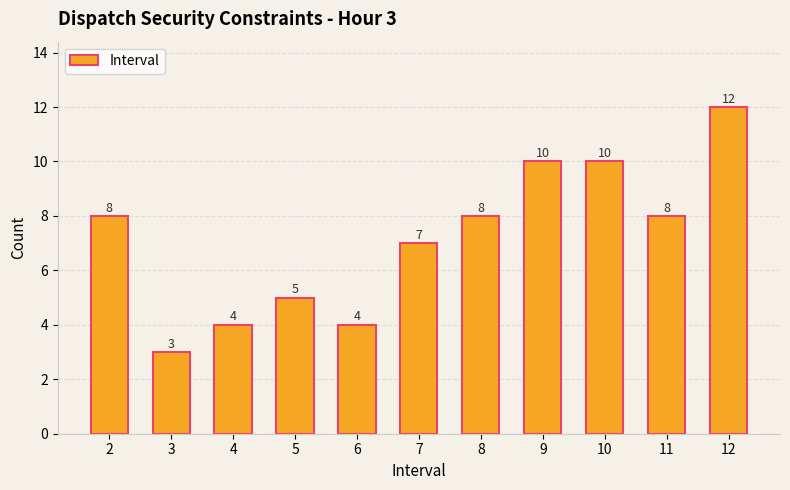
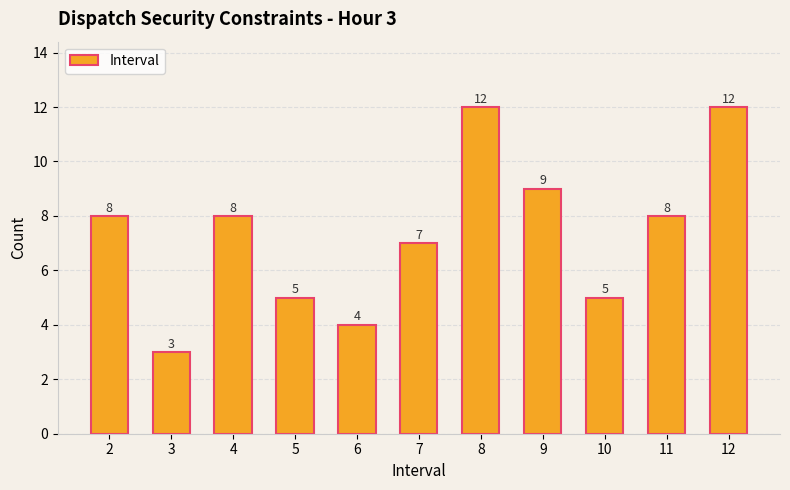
  {
    "2": 8,
    "3": 3,
-   "4": 4,
+   "4": 8,
    "5": 5,
    "6": 4,
    "7": 7,
-   "8": 8,
-   "9": 10,
-   "10": 10,
+   "8": 12,
+   "9": 9,
+   "10": 5,
    "11": 8,
    "12": 12
  }
